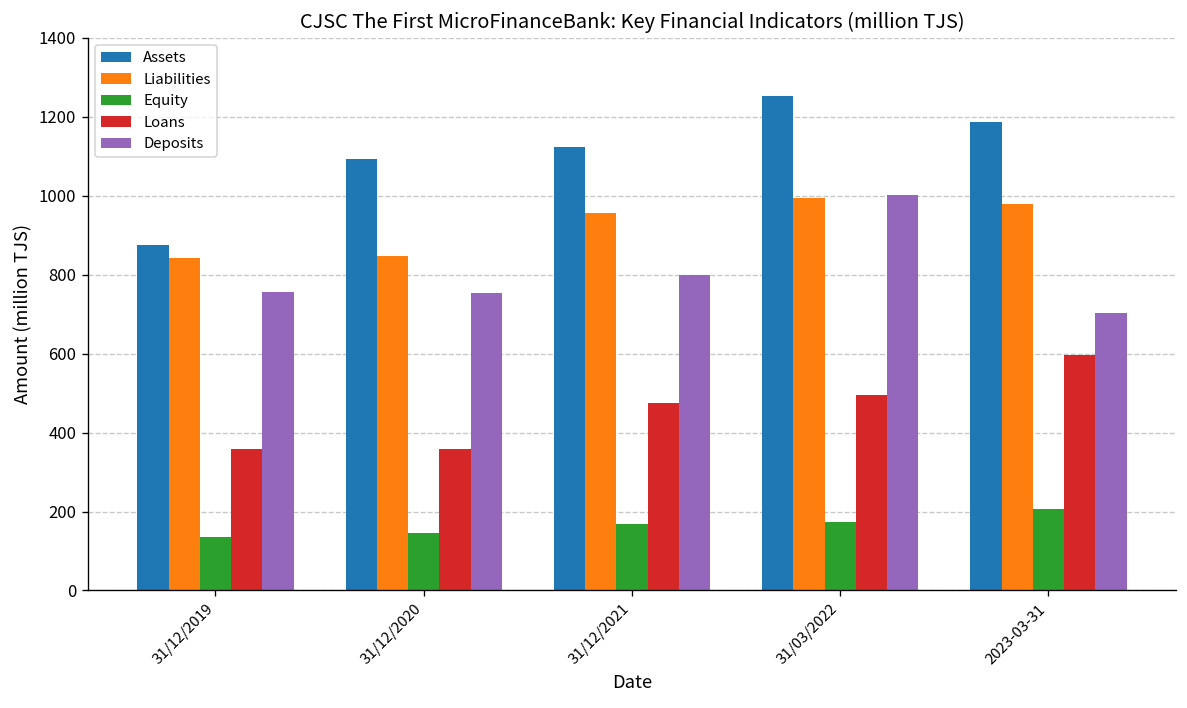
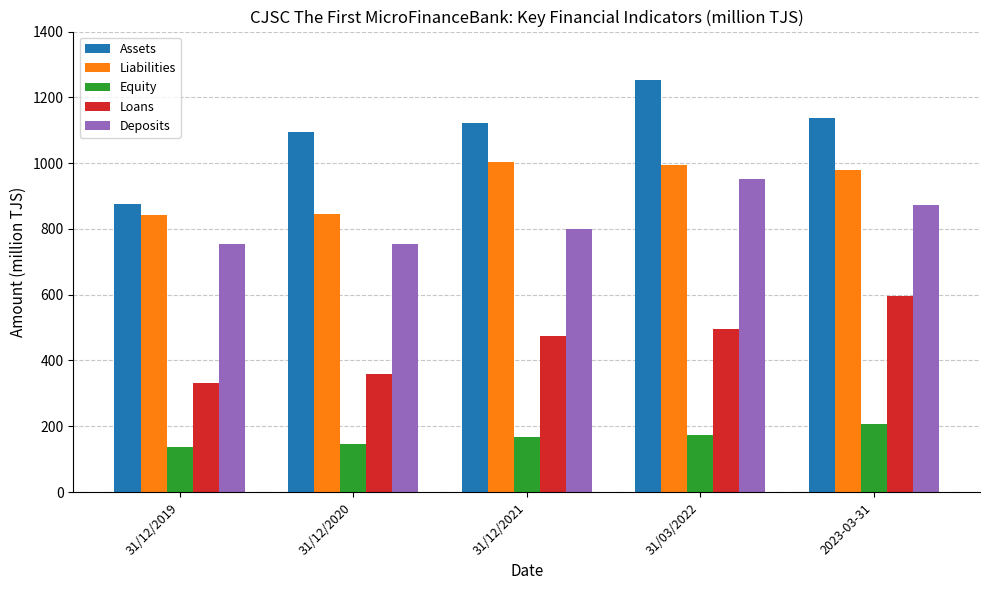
  {
    "Assets": {
      "31/12/2019": 880,
      "31/12/2020": 1090,
      "31/12/2021": 1120,
      "31/03/2022": 1250,
-     "2023-03-31": 1190
+     "2023-03-31": 1140
    },
    "Liabilities": {
      "31/12/2019": 840,
      "31/12/2020": 850,
-     "31/12/2021": 960,
+     "31/12/2021": 1000,
      "31/03/2022": 1000,
      "2023-03-31": 980
    },
    "Equity": {
      "31/12/2019": 140,
      "31/12/2020": 140,
      "31/12/2021": 170,
      "31/03/2022": 170,
      "2023-03-31": 210
    },
    "Loans": {
-     "31/12/2019": 360,
+     "31/12/2019": 330,
      "31/12/2020": 360,
      "31/12/2021": 480,
      "31/03/2022": 500,
      "2023-03-31": 600
    },
    "Deposits": {
      "31/12/2019": 760,
      "31/12/2020": 750,
      "31/12/2021": 800,
-     "31/03/2022": 1000,
-     "2023-03-31": 700
+     "31/03/2022": 950,
+     "2023-03-31": 870
    }
  }
